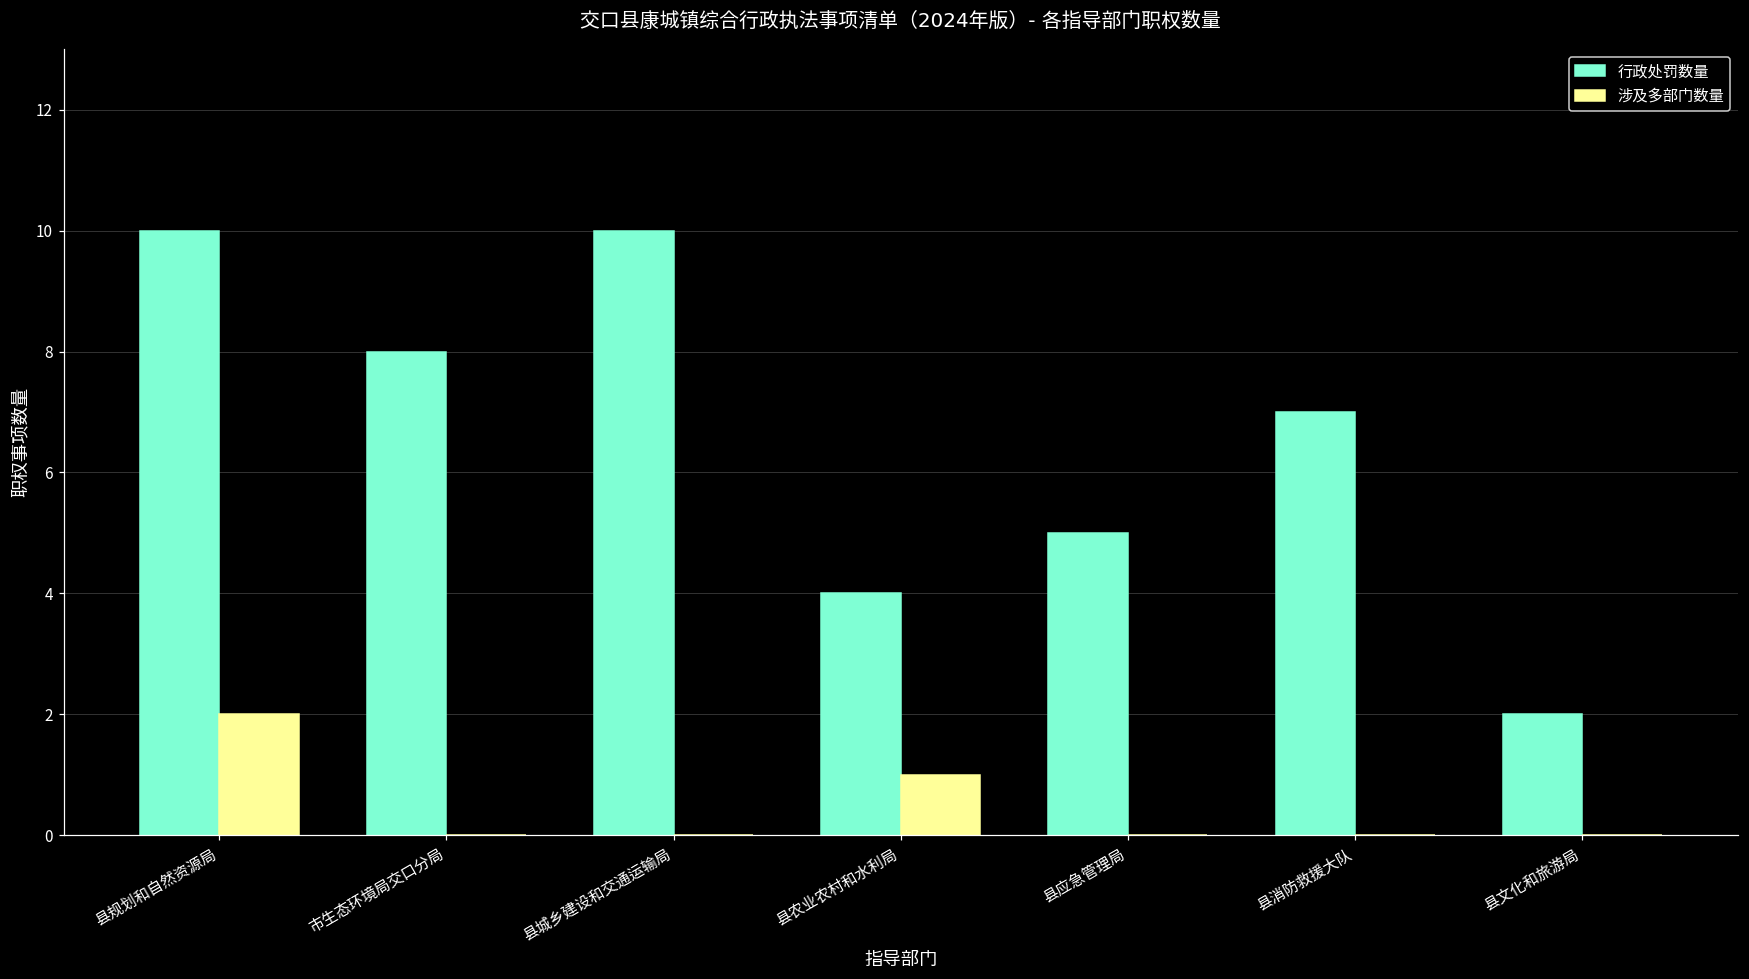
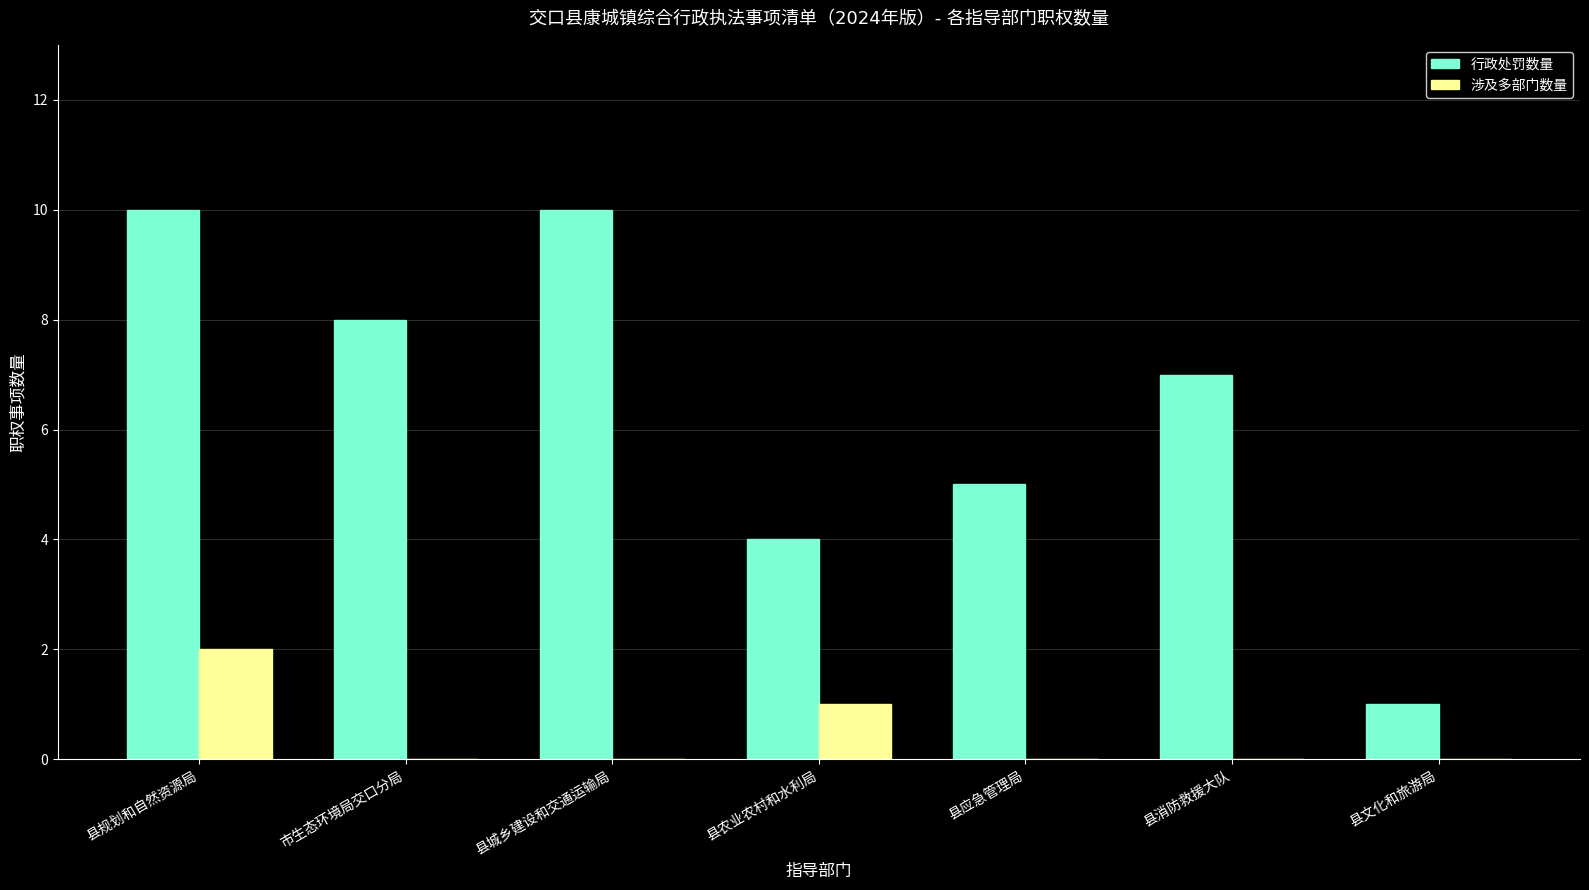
  {
    "行政处罚数量": {
      "县规划和自然资源局": 10,
      "市生态环境局交口分局": 8,
      "县城乡建设和交通运输局": 10,
      "县农业农村和水利局": 4,
      "县应急管理局": 5,
      "县消防救援大队": 7,
-     "县文化和旅游局": 2
+     "县文化和旅游局": 1
    },
    "涉及多部门数量": {
      "县规划和自然资源局": 2,
      "市生态环境局交口分局": 0,
      "县城乡建设和交通运输局": 0,
      "县农业农村和水利局": 1,
      "县应急管理局": 0,
      "县消防救援大队": 0,
      "县文化和旅游局": 0
    }
  }
